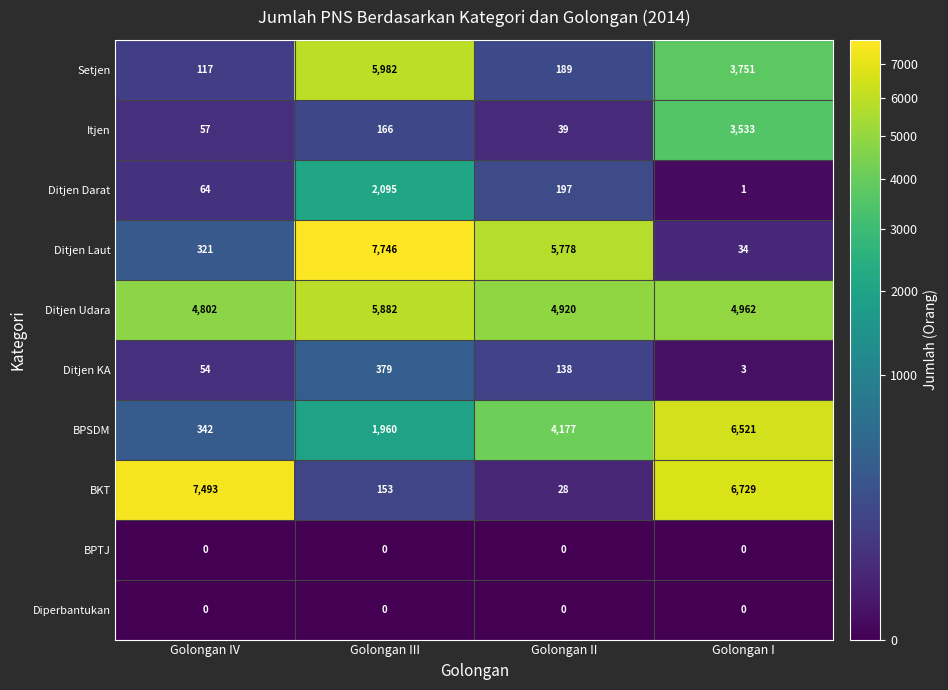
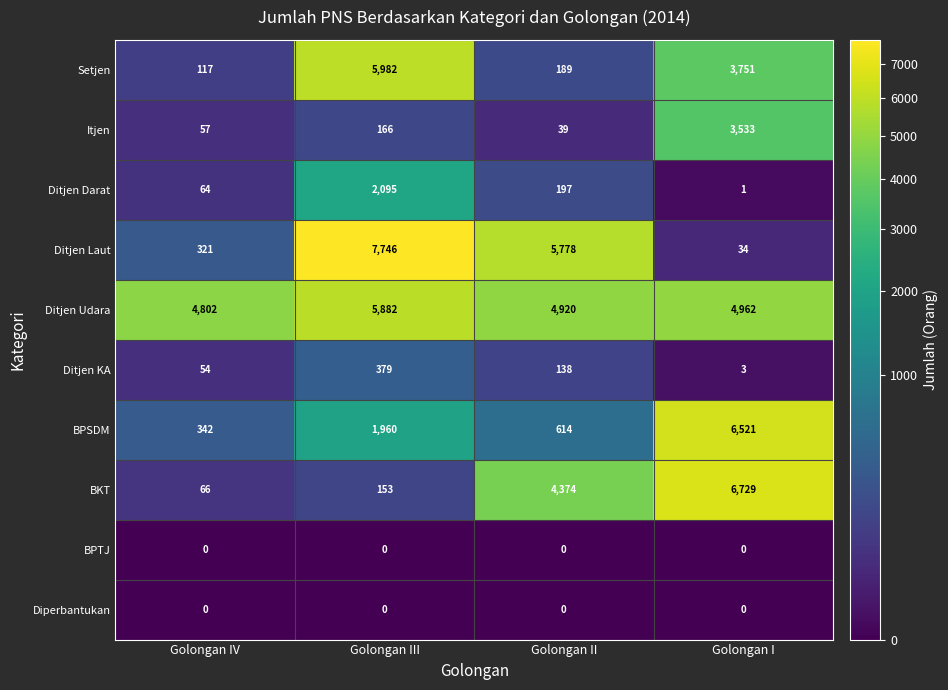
  {
    "Setjen": {
      "Golongan IV": "117",
      "Golongan III": "5,982",
      "Golongan II": "189",
      "Golongan I": "3,751"
    },
    "Itjen": {
      "Golongan IV": "57",
      "Golongan III": "166",
      "Golongan II": "39",
      "Golongan I": "3,533"
    },
    "Ditjen Darat": {
      "Golongan IV": "64",
      "Golongan III": "2,095",
      "Golongan II": "197",
      "Golongan I": "1"
    },
    "Ditjen Laut": {
      "Golongan IV": "321",
      "Golongan III": "7,746",
      "Golongan II": "5,778",
      "Golongan I": "34"
    },
    "Ditjen Udara": {
      "Golongan IV": "4,802",
      "Golongan III": "5,882",
      "Golongan II": "4,920",
      "Golongan I": "4,962"
    },
    "Ditjen KA": {
      "Golongan IV": "54",
      "Golongan III": "379",
      "Golongan II": "138",
      "Golongan I": "3"
    },
    "BPSDM": {
      "Golongan IV": "342",
      "Golongan III": "1,960",
-     "Golongan II": "4,177",
+     "Golongan II": "614",
      "Golongan I": "6,521"
    },
    "BKT": {
-     "Golongan IV": "7,493",
+     "Golongan IV": "66",
      "Golongan III": "153",
-     "Golongan II": "28",
+     "Golongan II": "4,374",
      "Golongan I": "6,729"
    },
    "BPTJ": {
      "Golongan IV": "0",
      "Golongan III": "0",
      "Golongan II": "0",
      "Golongan I": "0"
    },
    "Diperbantukan": {
      "Golongan IV": "0",
      "Golongan III": "0",
      "Golongan II": "0",
      "Golongan I": "0"
    }
  }
